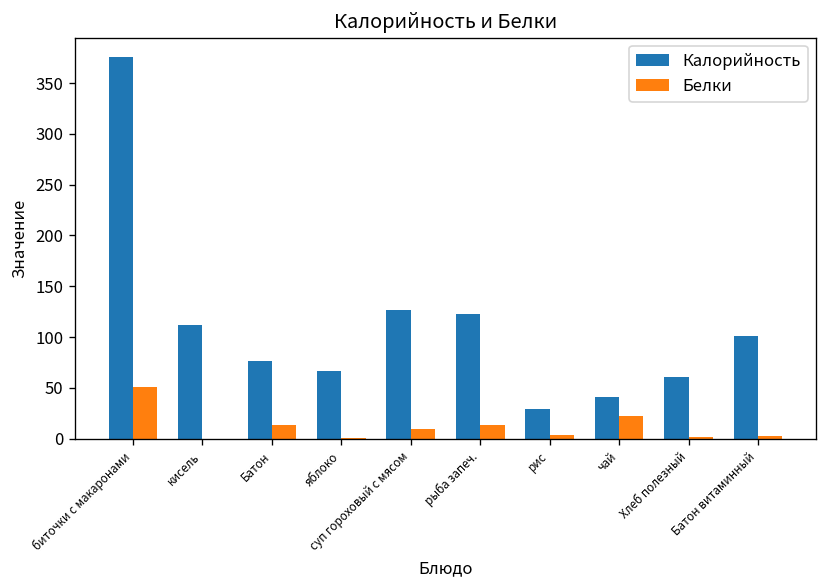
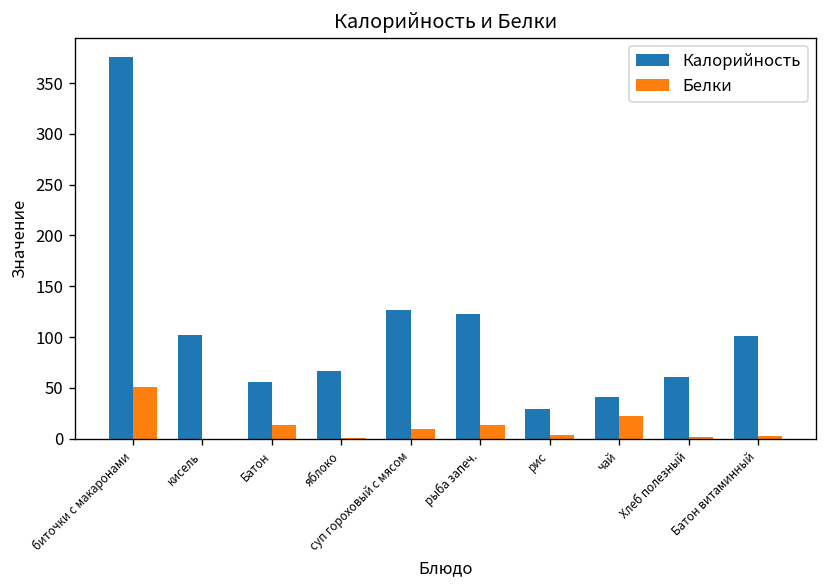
  {
    "Калорийность": {
      "биточки с макаронами": 380,
-     "кисель": 110,
-     "Батон": 80,
+     "кисель": 100,
+     "Батон": 60,
      "яблоко": 70,
      "суп гороховый с мясом": 130,
      "рыба запеч.": 120,
      "рис": 30,
      "чай": 40,
      "Хлеб полезный": 60,
      "Батон витаминный": 100
    },
    "Белки": {
      "биточки с макаронами": 50,
      "кисель": 0,
      "Батон": 10,
      "суп гороховый с мясом": 10,
      "рыба запеч.": 10,
      "рис": 0,
      "чай": 20,
      "Батон витаминный": 0
    }
  }
